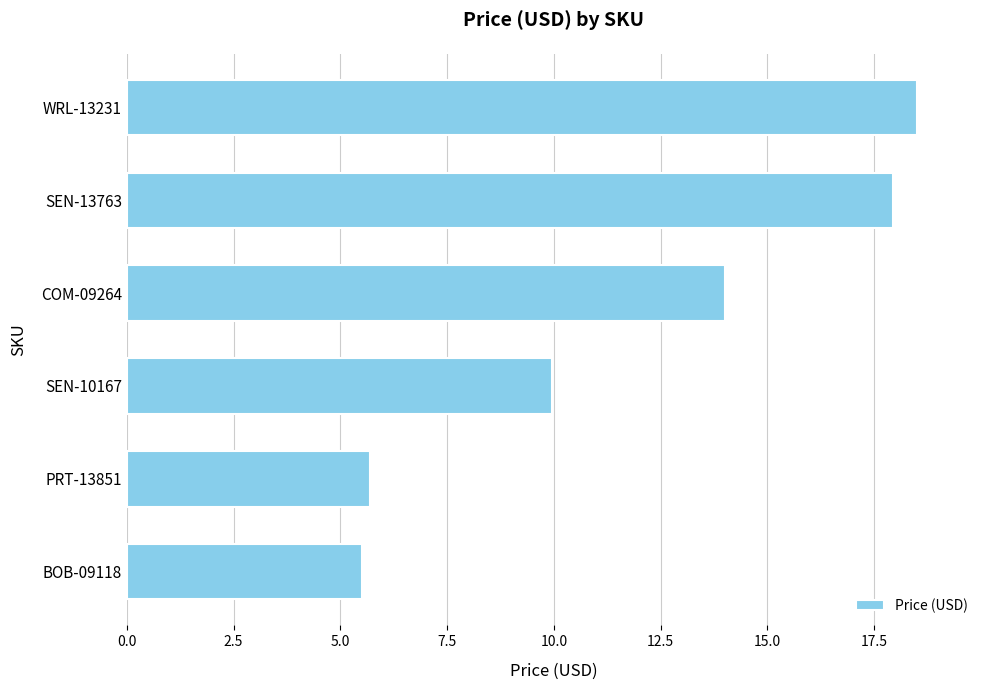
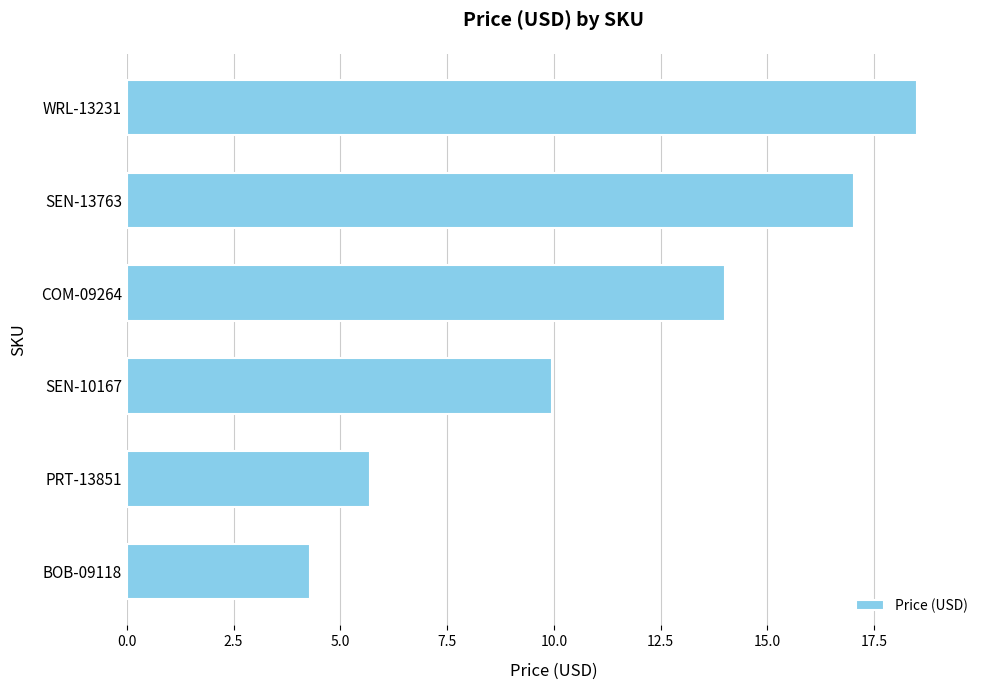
  {
    "WRL-13231": 18.5,
-   "SEN-13763": 18.0,
+   "SEN-13763": 17.0,
    "COM-09264": 14.0,
    "SEN-10167": 10.0,
    "PRT-13851": 5.7,
-   "BOB-09118": 5.5
+   "BOB-09118": 4.3
  }
